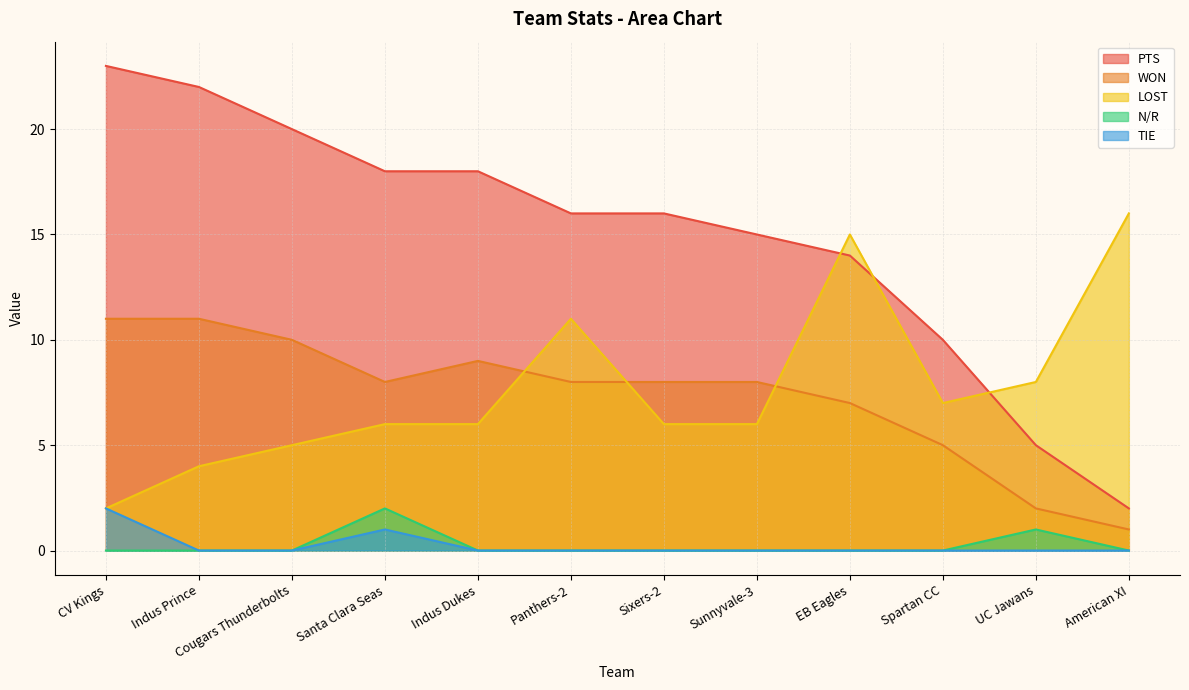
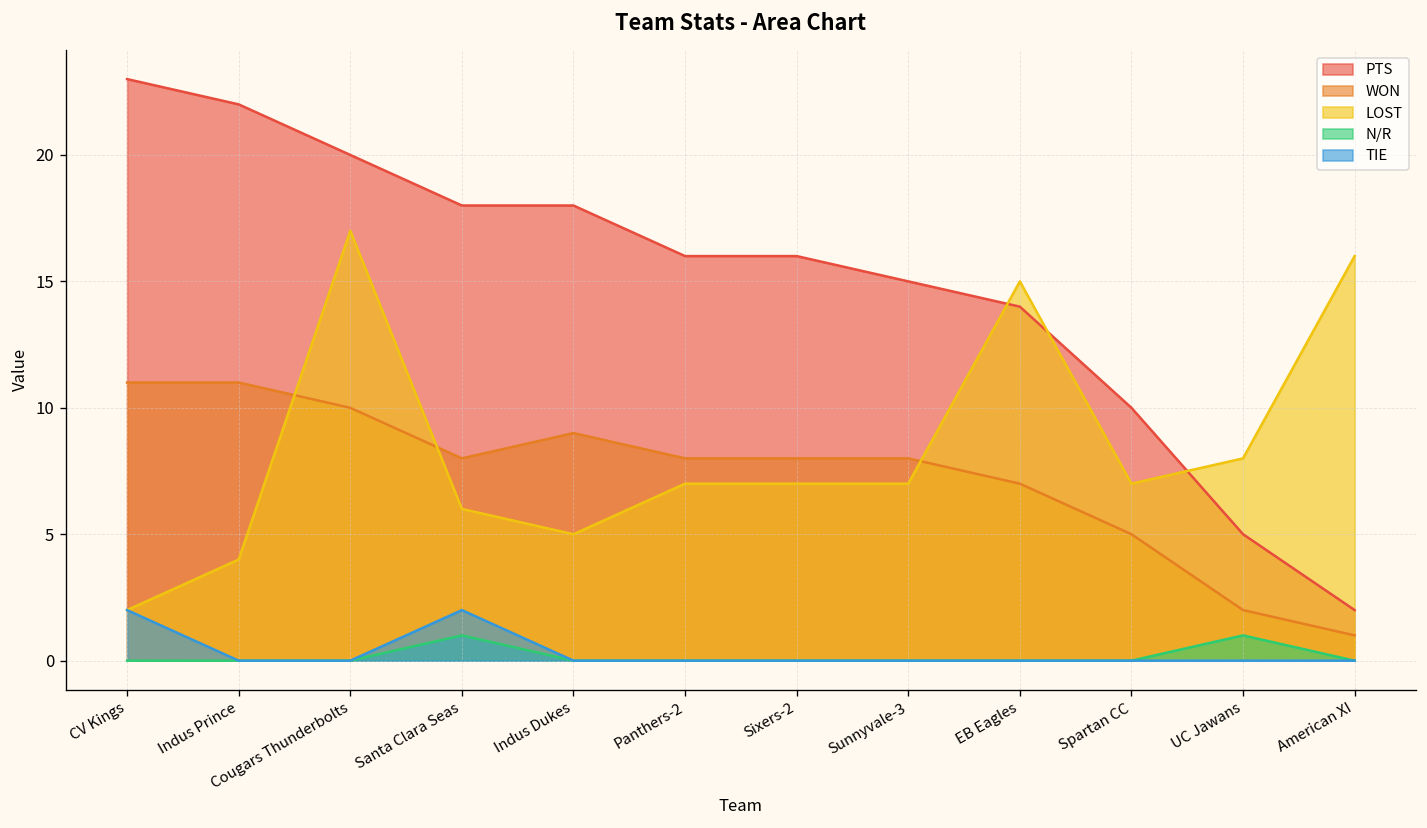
  {
    "LOST": {
      "Indus Prince": 4,
-     "Cougars Thunderbolts": 5,
+     "Cougars Thunderbolts": 17,
      "Santa Clara Seas": 6,
-     "Indus Dukes": 6,
-     "Panthers-2": 11,
-     "Sixers-2": 6,
-     "Sunnyvale-3": 6,
+     "Indus Dukes": 5,
+     "Panthers-2": 7,
+     "Sixers-2": 7,
+     "Sunnyvale-3": 7,
      "EB Eagles": 15,
      "Spartan CC": 7,
      "UC Jawans": 8,
      "American XI": 16
    },
    "N/R": {
      "CV Kings": 0,
-     "Santa Clara Seas": 2,
+     "Santa Clara Seas": 1,
      "UC Jawans": 1
    },
    "TIE": {
-     "Santa Clara Seas": 1,
+     "Santa Clara Seas": 2,
      "UC Jawans": 0
    }
  }
